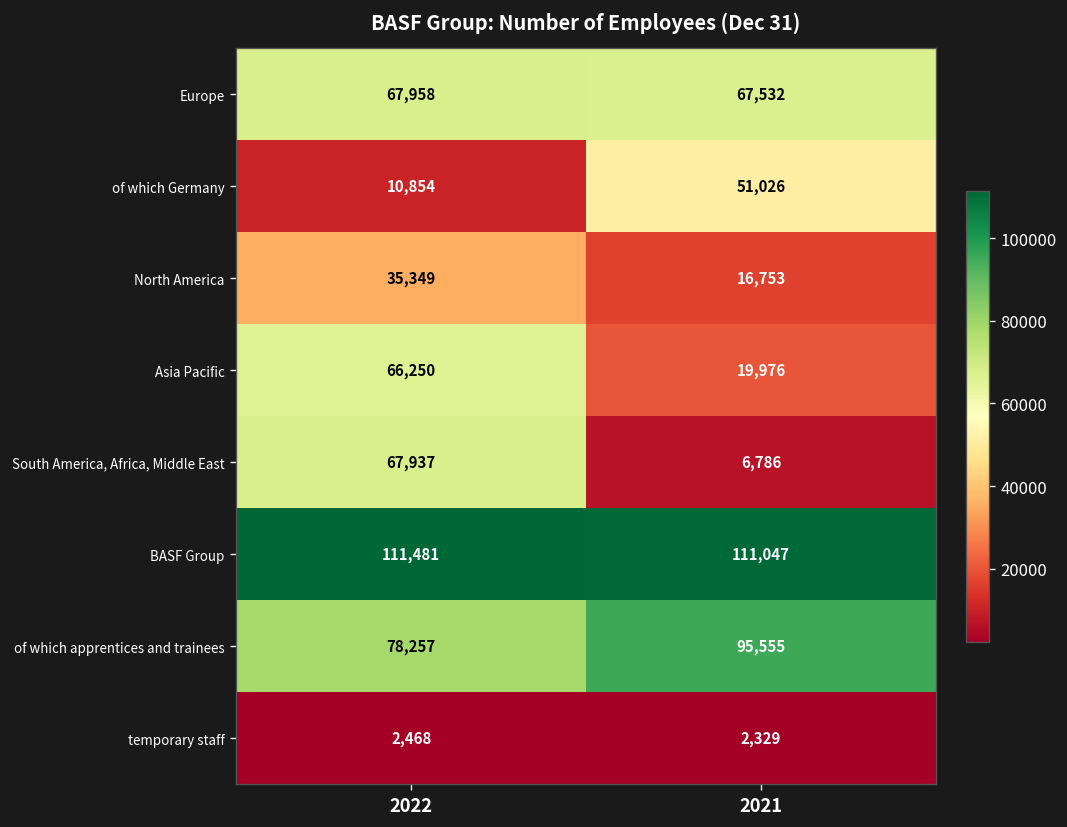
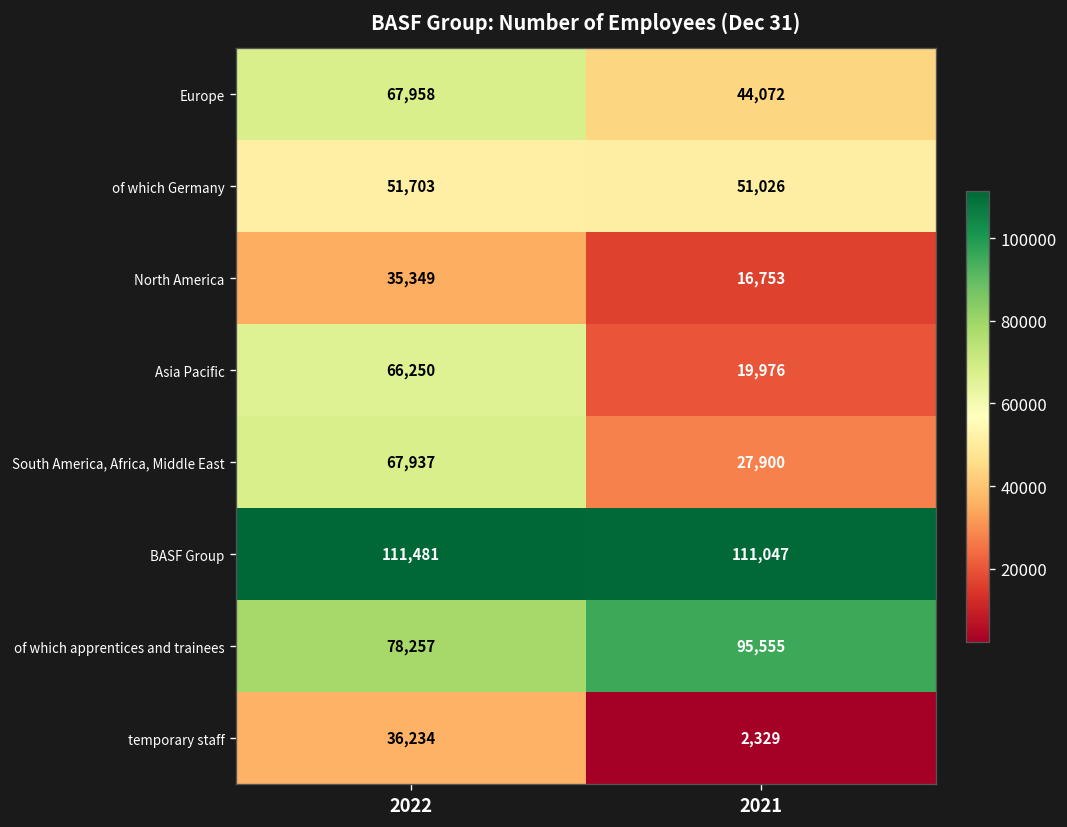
  {
    "Europe": {
      "2022": "67,958",
-     "2021": "67,532"
+     "2021": "44,072"
    },
    "of which Germany": {
-     "2022": "10,854",
+     "2022": "51,703",
      "2021": "51,026"
    },
    "North America": {
      "2022": "35,349",
      "2021": "16,753"
    },
    "Asia Pacific": {
      "2022": "66,250",
      "2021": "19,976"
    },
    "South America, Africa, Middle East": {
      "2022": "67,937",
-     "2021": "6,786"
+     "2021": "27,900"
    },
    "BASF Group": {
      "2022": "111,481",
      "2021": "111,047"
    },
    "of which apprentices and trainees": {
      "2022": "78,257",
      "2021": "95,555"
    },
    "temporary staff": {
-     "2022": "2,468",
+     "2022": "36,234",
      "2021": "2,329"
    }
  }
